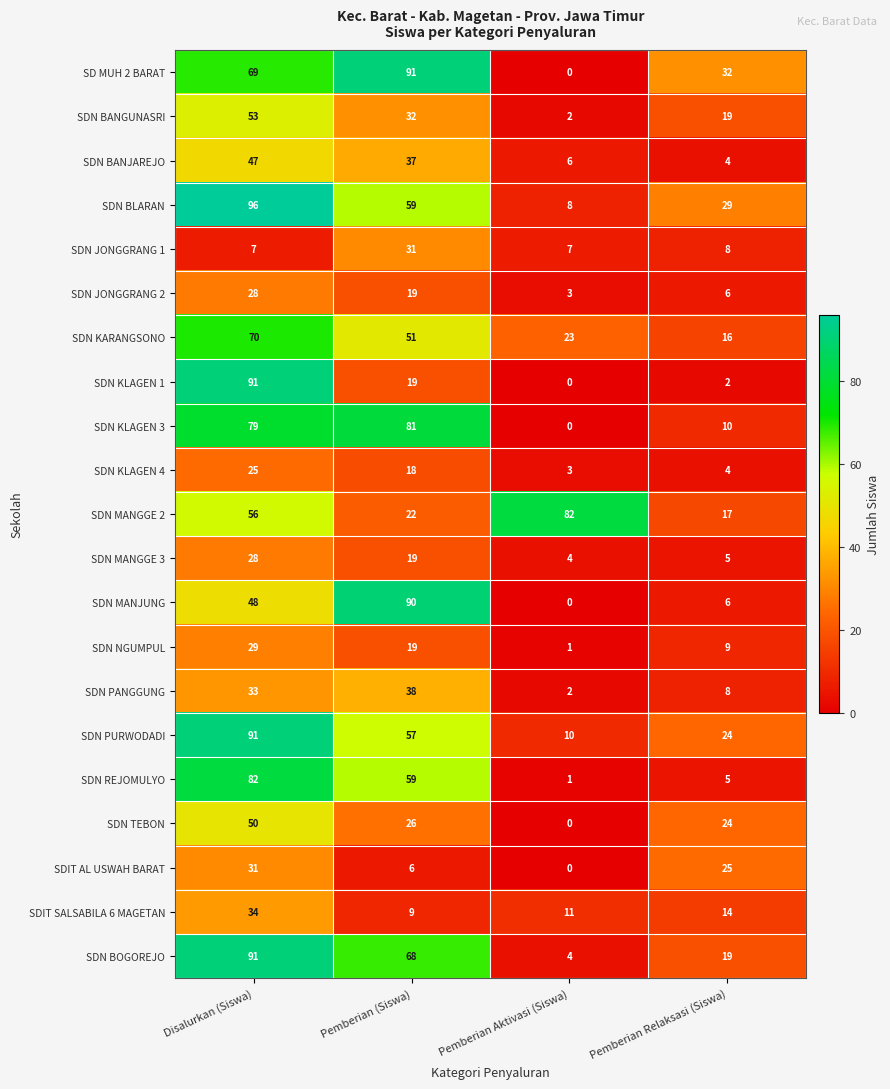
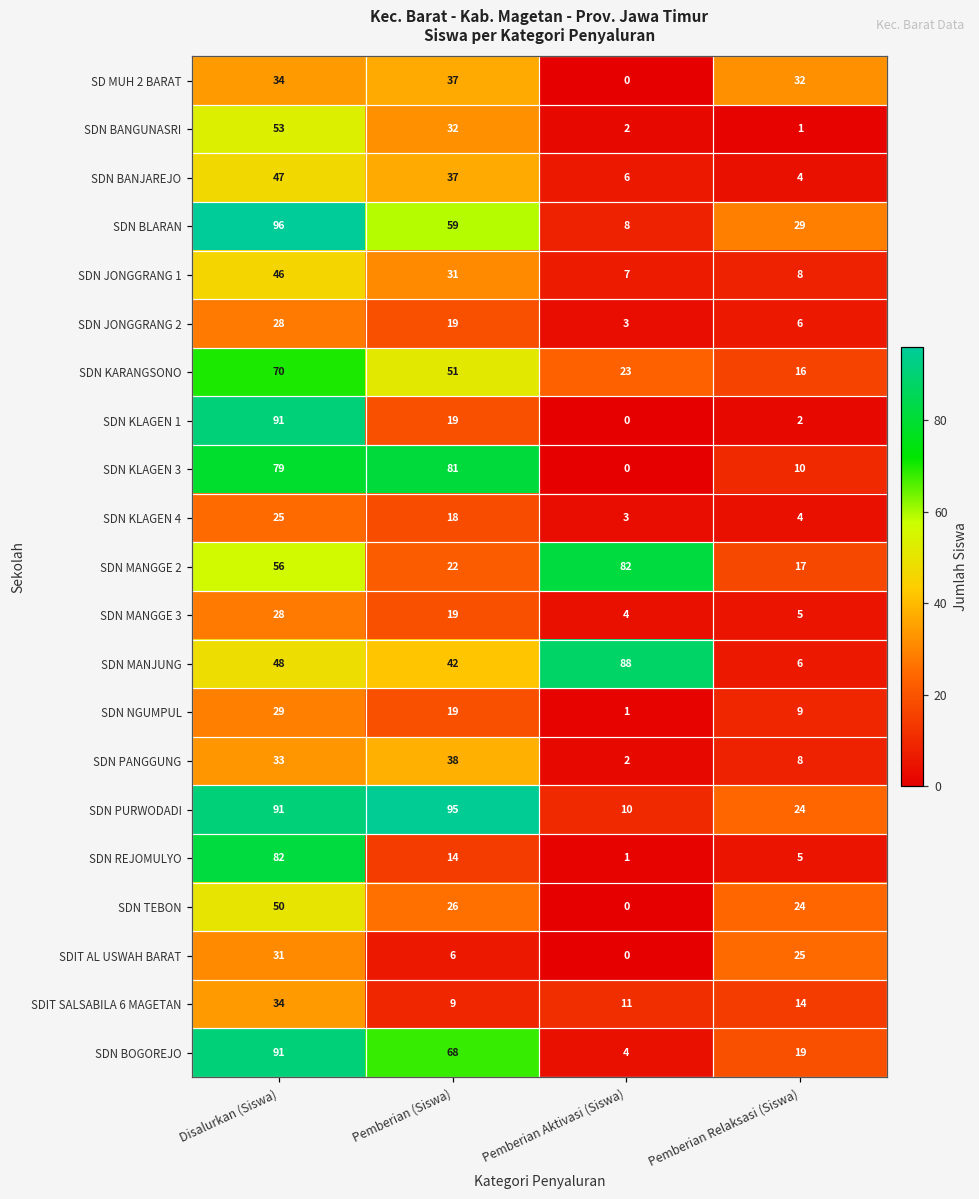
  {
    "SD MUH 2 BARAT": {
-     "Disalurkan (Siswa)": 69,
-     "Pemberian (Siswa)": 91,
+     "Disalurkan (Siswa)": 34,
+     "Pemberian (Siswa)": 37,
      "Pemberian Aktivasi (Siswa)": 0,
      "Pemberian Relaksasi (Siswa)": 32
    },
    "SDN BANGUNASRI": {
      "Disalurkan (Siswa)": 53,
      "Pemberian (Siswa)": 32,
      "Pemberian Aktivasi (Siswa)": 2,
-     "Pemberian Relaksasi (Siswa)": 19
+     "Pemberian Relaksasi (Siswa)": 1
    },
    "SDN BANJAREJO": {
      "Disalurkan (Siswa)": 47,
      "Pemberian (Siswa)": 37,
      "Pemberian Aktivasi (Siswa)": 6,
      "Pemberian Relaksasi (Siswa)": 4
    },
    "SDN BLARAN": {
      "Disalurkan (Siswa)": 96,
      "Pemberian (Siswa)": 59,
      "Pemberian Aktivasi (Siswa)": 8,
      "Pemberian Relaksasi (Siswa)": 29
    },
    "SDN JONGGRANG 1": {
-     "Disalurkan (Siswa)": 7,
+     "Disalurkan (Siswa)": 46,
      "Pemberian (Siswa)": 31,
      "Pemberian Aktivasi (Siswa)": 7,
      "Pemberian Relaksasi (Siswa)": 8
    },
    "SDN JONGGRANG 2": {
      "Disalurkan (Siswa)": 28,
      "Pemberian (Siswa)": 19,
      "Pemberian Aktivasi (Siswa)": 3,
      "Pemberian Relaksasi (Siswa)": 6
    },
    "SDN KARANGSONO": {
      "Disalurkan (Siswa)": 70,
      "Pemberian (Siswa)": 51,
      "Pemberian Aktivasi (Siswa)": 23,
      "Pemberian Relaksasi (Siswa)": 16
    },
    "SDN KLAGEN 1": {
      "Disalurkan (Siswa)": 91,
      "Pemberian (Siswa)": 19,
      "Pemberian Aktivasi (Siswa)": 0,
      "Pemberian Relaksasi (Siswa)": 2
    },
    "SDN KLAGEN 3": {
      "Disalurkan (Siswa)": 79,
      "Pemberian (Siswa)": 81,
      "Pemberian Aktivasi (Siswa)": 0,
      "Pemberian Relaksasi (Siswa)": 10
    },
    "SDN KLAGEN 4": {
      "Disalurkan (Siswa)": 25,
      "Pemberian (Siswa)": 18,
      "Pemberian Aktivasi (Siswa)": 3,
      "Pemberian Relaksasi (Siswa)": 4
    },
    "SDN MANGGE 2": {
      "Disalurkan (Siswa)": 56,
      "Pemberian (Siswa)": 22,
      "Pemberian Aktivasi (Siswa)": 82,
      "Pemberian Relaksasi (Siswa)": 17
    },
    "SDN MANGGE 3": {
      "Disalurkan (Siswa)": 28,
      "Pemberian (Siswa)": 19,
      "Pemberian Aktivasi (Siswa)": 4,
      "Pemberian Relaksasi (Siswa)": 5
    },
    "SDN MANJUNG": {
      "Disalurkan (Siswa)": 48,
-     "Pemberian (Siswa)": 90,
-     "Pemberian Aktivasi (Siswa)": 0,
+     "Pemberian (Siswa)": 42,
+     "Pemberian Aktivasi (Siswa)": 88,
      "Pemberian Relaksasi (Siswa)": 6
    },
    "SDN NGUMPUL": {
      "Disalurkan (Siswa)": 29,
      "Pemberian (Siswa)": 19,
      "Pemberian Aktivasi (Siswa)": 1,
      "Pemberian Relaksasi (Siswa)": 9
    },
    "SDN PANGGUNG": {
      "Disalurkan (Siswa)": 33,
      "Pemberian (Siswa)": 38,
      "Pemberian Aktivasi (Siswa)": 2,
      "Pemberian Relaksasi (Siswa)": 8
    },
    "SDN PURWODADI": {
      "Disalurkan (Siswa)": 91,
-     "Pemberian (Siswa)": 57,
+     "Pemberian (Siswa)": 95,
      "Pemberian Aktivasi (Siswa)": 10,
      "Pemberian Relaksasi (Siswa)": 24
    },
    "SDN REJOMULYO": {
      "Disalurkan (Siswa)": 82,
-     "Pemberian (Siswa)": 59,
+     "Pemberian (Siswa)": 14,
      "Pemberian Aktivasi (Siswa)": 1,
      "Pemberian Relaksasi (Siswa)": 5
    },
    "SDN TEBON": {
      "Disalurkan (Siswa)": 50,
      "Pemberian (Siswa)": 26,
      "Pemberian Aktivasi (Siswa)": 0,
      "Pemberian Relaksasi (Siswa)": 24
    },
    "SDIT AL USWAH BARAT": {
      "Disalurkan (Siswa)": 31,
      "Pemberian (Siswa)": 6,
      "Pemberian Aktivasi (Siswa)": 0,
      "Pemberian Relaksasi (Siswa)": 25
    },
    "SDIT SALSABILA 6 MAGETAN": {
      "Disalurkan (Siswa)": 34,
      "Pemberian (Siswa)": 9,
      "Pemberian Aktivasi (Siswa)": 11,
      "Pemberian Relaksasi (Siswa)": 14
    },
    "SDN BOGOREJO": {
      "Disalurkan (Siswa)": 91,
      "Pemberian (Siswa)": 68,
      "Pemberian Aktivasi (Siswa)": 4,
      "Pemberian Relaksasi (Siswa)": 19
    }
  }
